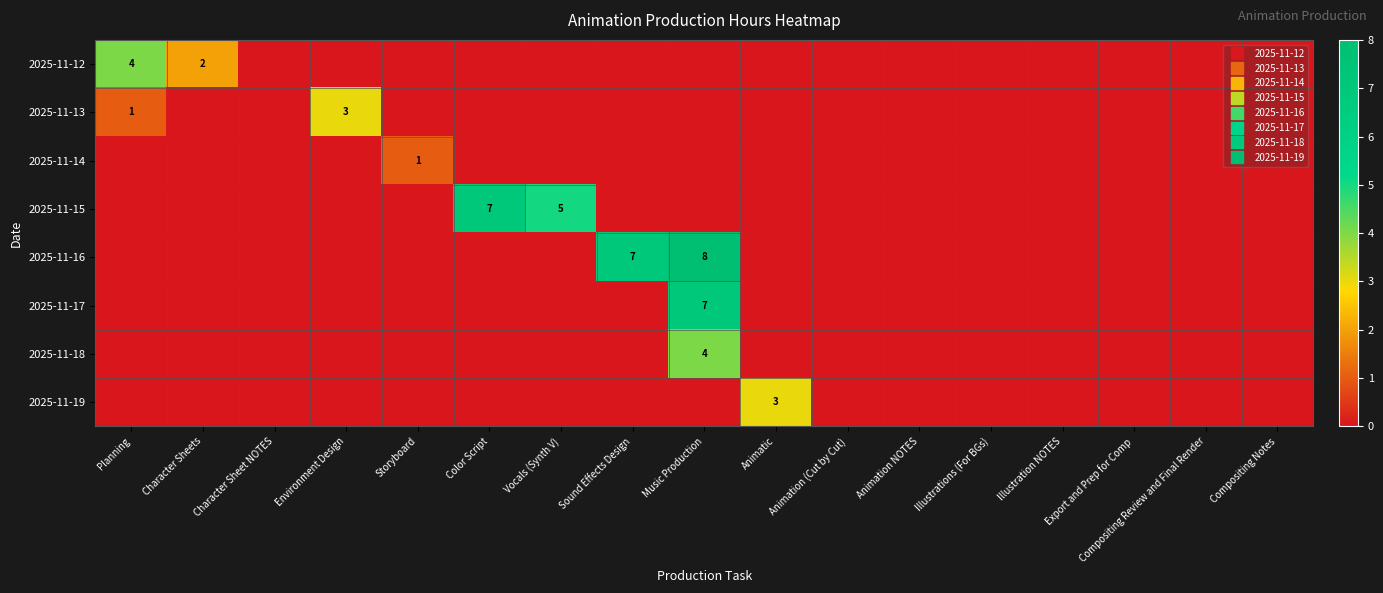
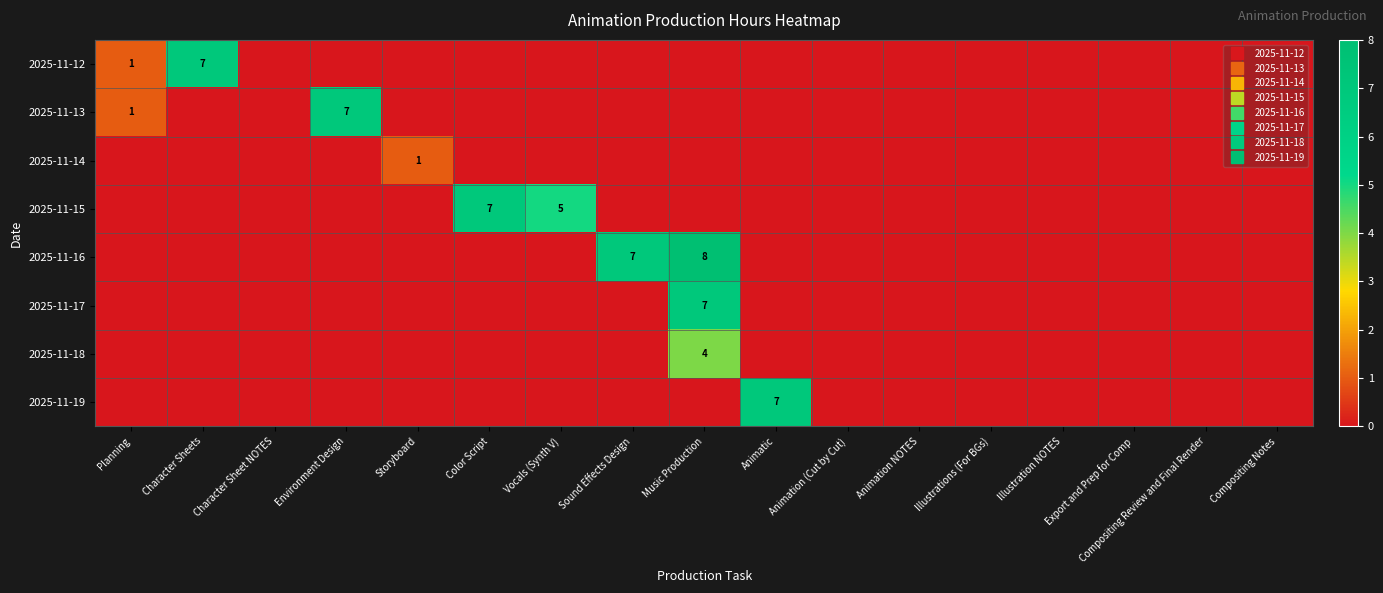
  {
    "2025-11-12": {
-     "Planning": 4,
-     "Character Sheets": 2
+     "Planning": 1,
+     "Character Sheets": 7
    },
    "2025-11-13": {
      "Planning": 1,
-     "Environment Design": 3
+     "Environment Design": 7
    },
    "2025-11-14": {
      "Storyboard": 1
    },
    "2025-11-15": {
      "Color Script": 7,
      "Vocals (Synth V)": 5
    },
    "2025-11-16": {
      "Sound Effects Design": 7,
      "Music Production": 8
    },
    "2025-11-17": {
      "Music Production": 7
    },
    "2025-11-18": {
      "Music Production": 4
    },
    "2025-11-19": {
-     "Animatic": 3
+     "Animatic": 7
    }
  }
